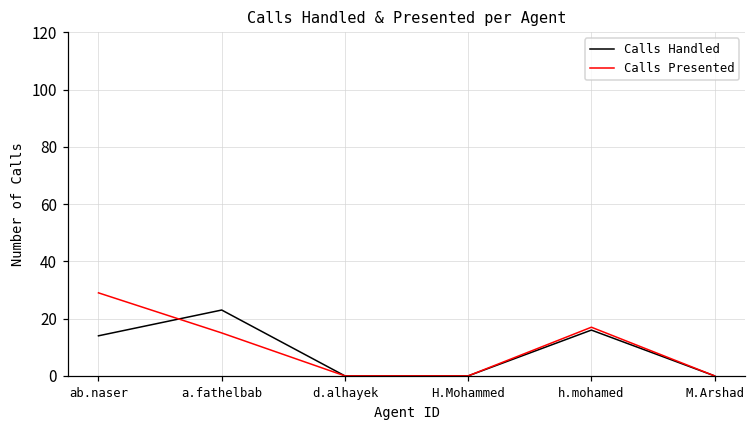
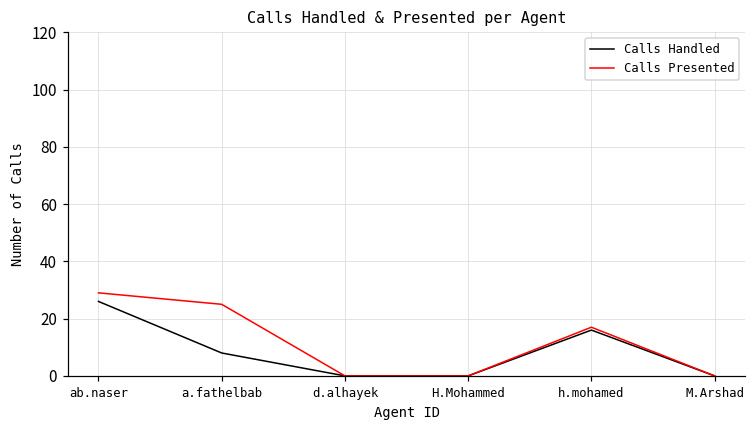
  {
    "Calls Handled": {
-     "ab.naser": 14,
-     "a.fathelbab": 23,
+     "ab.naser": 26,
+     "a.fathelbab": 8,
      "h.mohamed": 16
    },
    "Calls Presented": {
      "ab.naser": 29,
-     "a.fathelbab": 15,
+     "a.fathelbab": 25,
      "h.mohamed": 17
    }
  }
